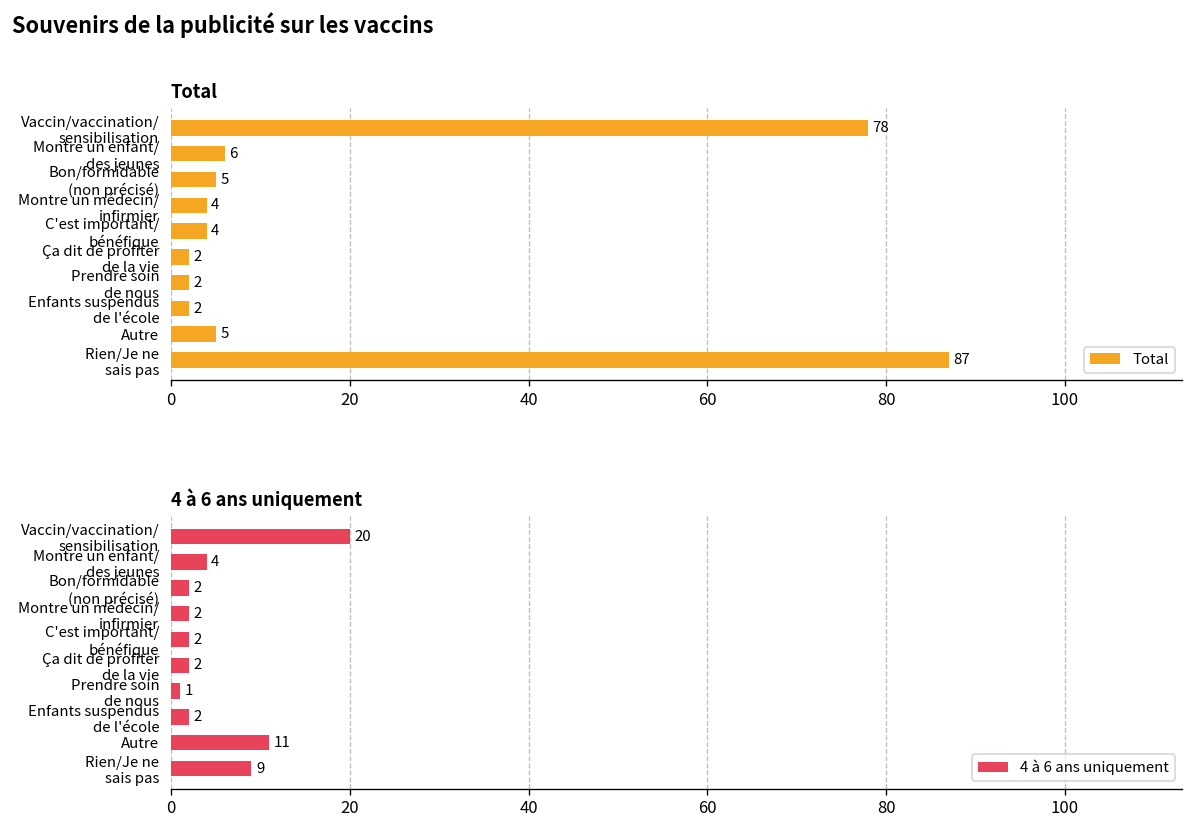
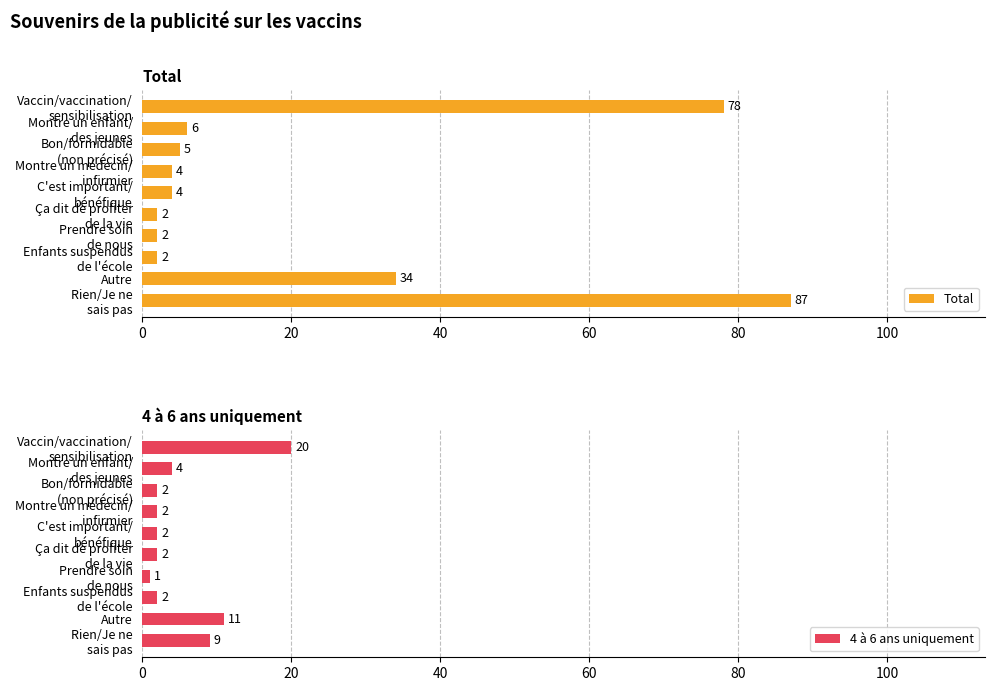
  {
    "Total": {
-     "Autre": 5,
+     "Autre": 34,
      "Rien/Je ne sais pas": 87
    },
    "4 à 6 ans uniquement": {
      "Autre": 11,
      "Rien/Je ne sais pas": 9
    }
  }
